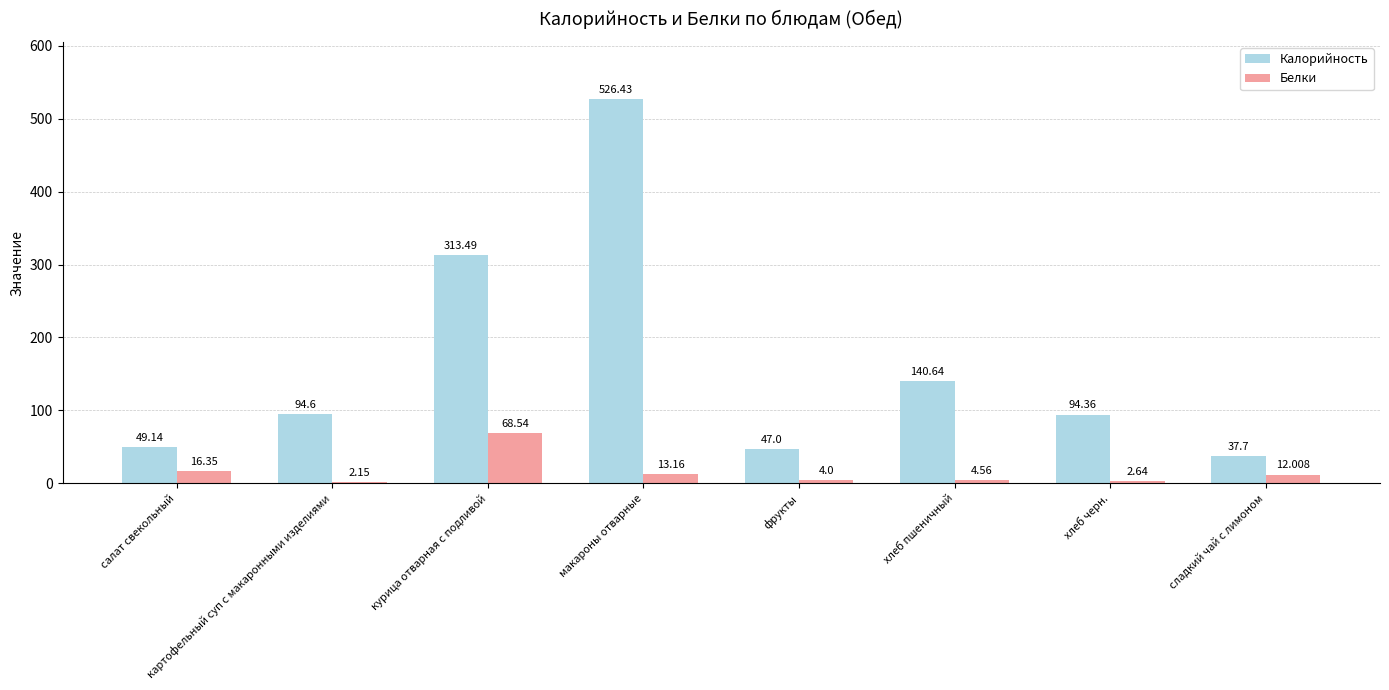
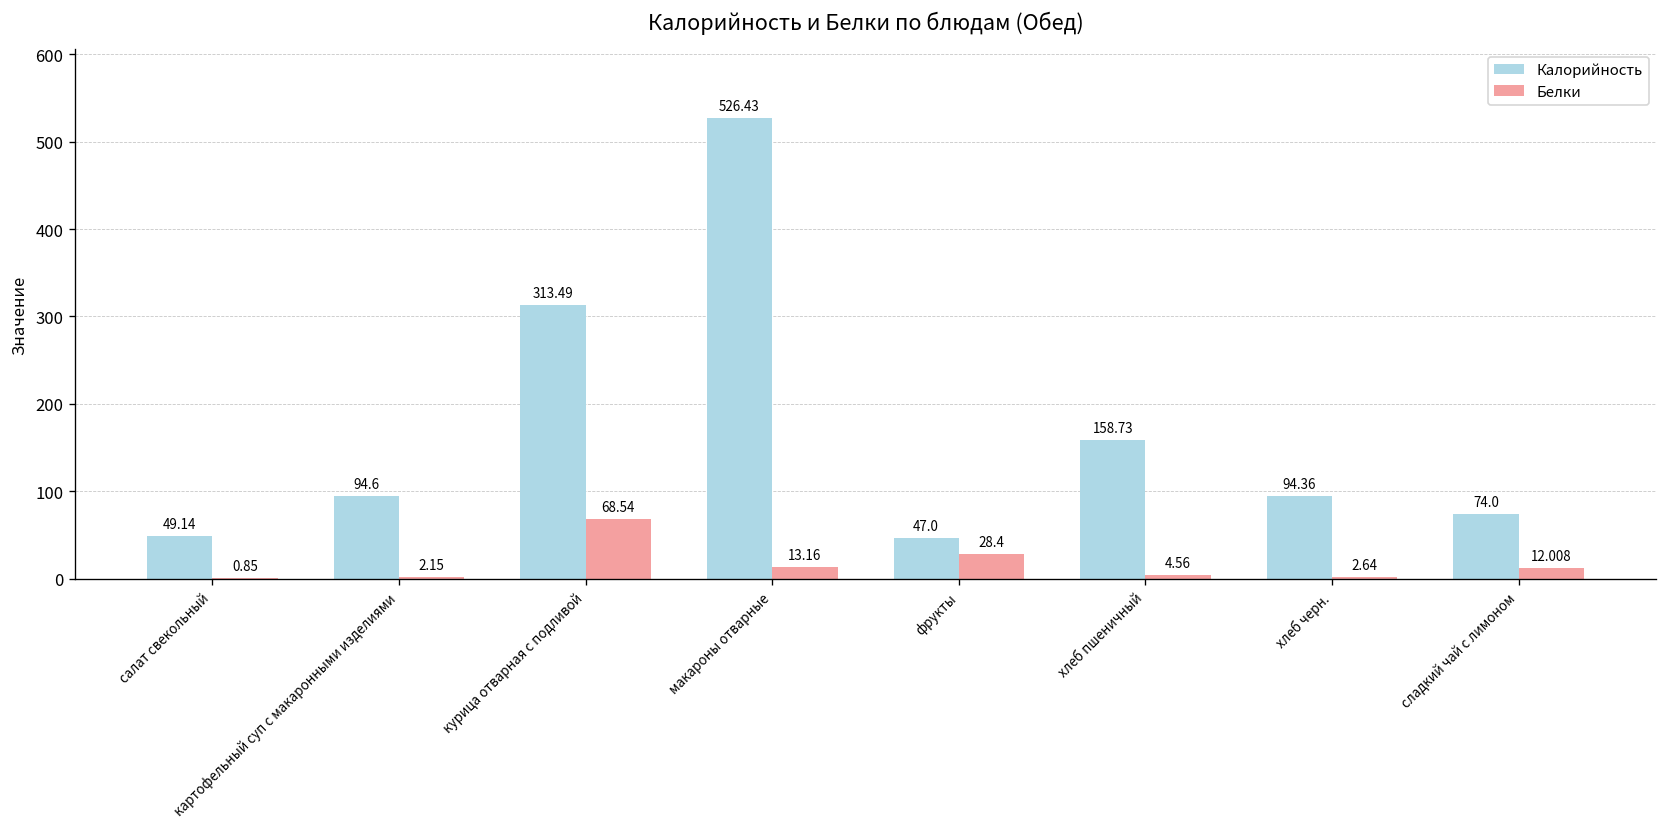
  {
    "Калорийность": {
      "салат свекольный": 49.14,
      "картофельный суп с макаронными изделиями": 94.6,
      "курица отварная с подливой": 313.49,
      "макароны отварные": 526.43,
      "фрукты": 47.0,
-     "хлеб пшеничный": 140.64,
+     "хлеб пшеничный": 158.73,
      "хлеб черн.": 94.36,
-     "сладкий чай с лимоном": 37.7
+     "сладкий чай с лимоном": 74.0
    },
    "Белки": {
-     "салат свекольный": 16.35,
+     "салат свекольный": 0.85,
      "картофельный суп с макаронными изделиями": 2.15,
      "курица отварная с подливой": 68.54,
      "макароны отварные": 13.16,
-     "фрукты": 4.0,
+     "фрукты": 28.4,
      "хлеб пшеничный": 4.56,
      "хлеб черн.": 2.64,
      "сладкий чай с лимоном": 12.008
    }
  }
